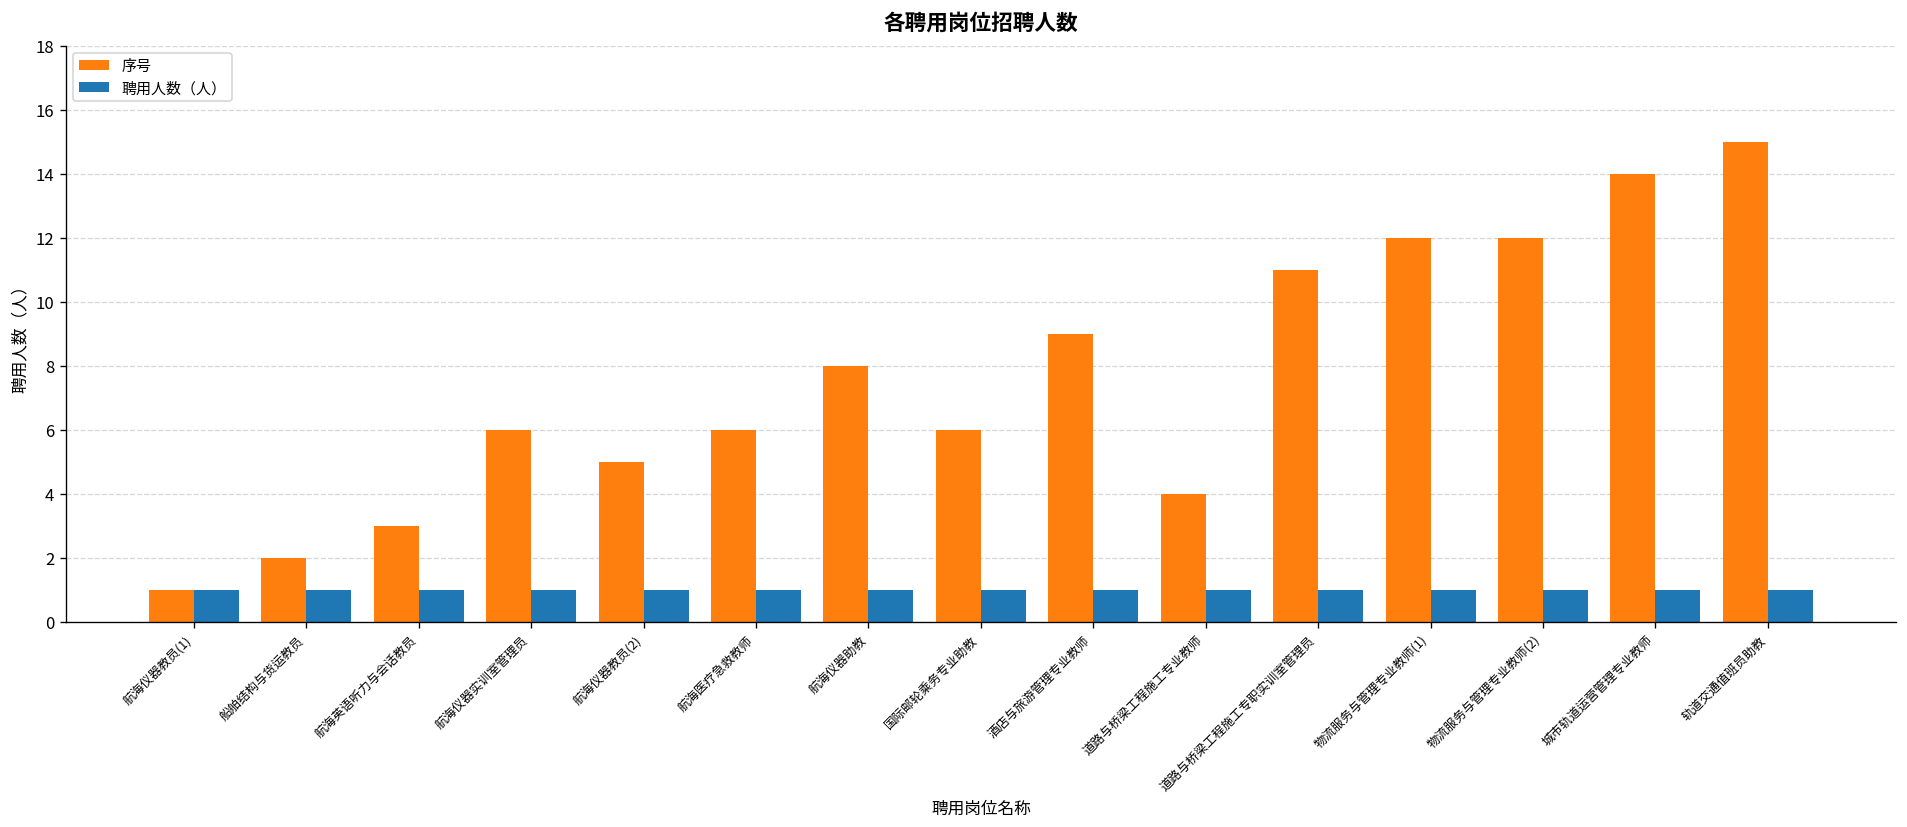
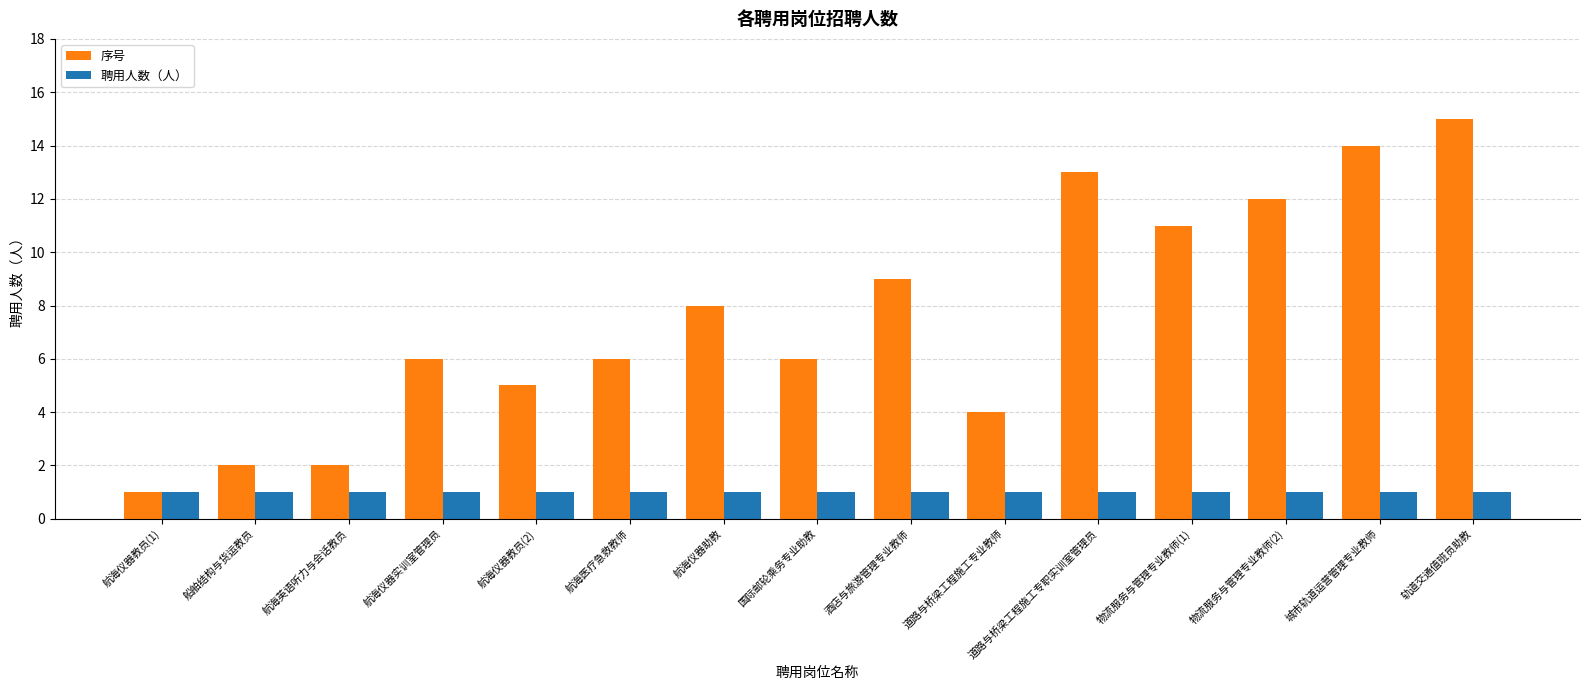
  {
    "序号": {
      "航海仪器教员(1)": 1,
      "船舶结构与货运教员": 2,
-     "航海英语听力与会话教员": 3,
+     "航海英语听力与会话教员": 2,
      "航海仪器实训室管理员": 6,
      "航海仪器教员(2)": 5,
      "航海医疗急救教师": 6,
      "航海仪器助教": 8,
      "国际邮轮乘务专业助教": 6,
      "酒店与旅游管理专业教师": 9,
      "道路与桥梁工程施工专业教师": 4,
-     "道路与桥梁工程施工专职实训室管理员": 11,
-     "物流服务与管理专业教师(1)": 12,
+     "道路与桥梁工程施工专职实训室管理员": 13,
+     "物流服务与管理专业教师(1)": 11,
      "物流服务与管理专业教师(2)": 12,
      "城市轨道运营管理专业教师": 14,
      "轨道交通值班员助教": 15
    },
    "聘用人数（人）": {
      "航海仪器教员(1)": 1,
      "船舶结构与货运教员": 1,
      "航海英语听力与会话教员": 1,
      "航海仪器实训室管理员": 1,
      "航海仪器教员(2)": 1,
      "航海医疗急救教师": 1,
      "航海仪器助教": 1,
      "国际邮轮乘务专业助教": 1,
      "酒店与旅游管理专业教师": 1,
      "道路与桥梁工程施工专业教师": 1,
      "道路与桥梁工程施工专职实训室管理员": 1,
      "物流服务与管理专业教师(1)": 1,
      "物流服务与管理专业教师(2)": 1,
      "城市轨道运营管理专业教师": 1,
      "轨道交通值班员助教": 1
    }
  }
